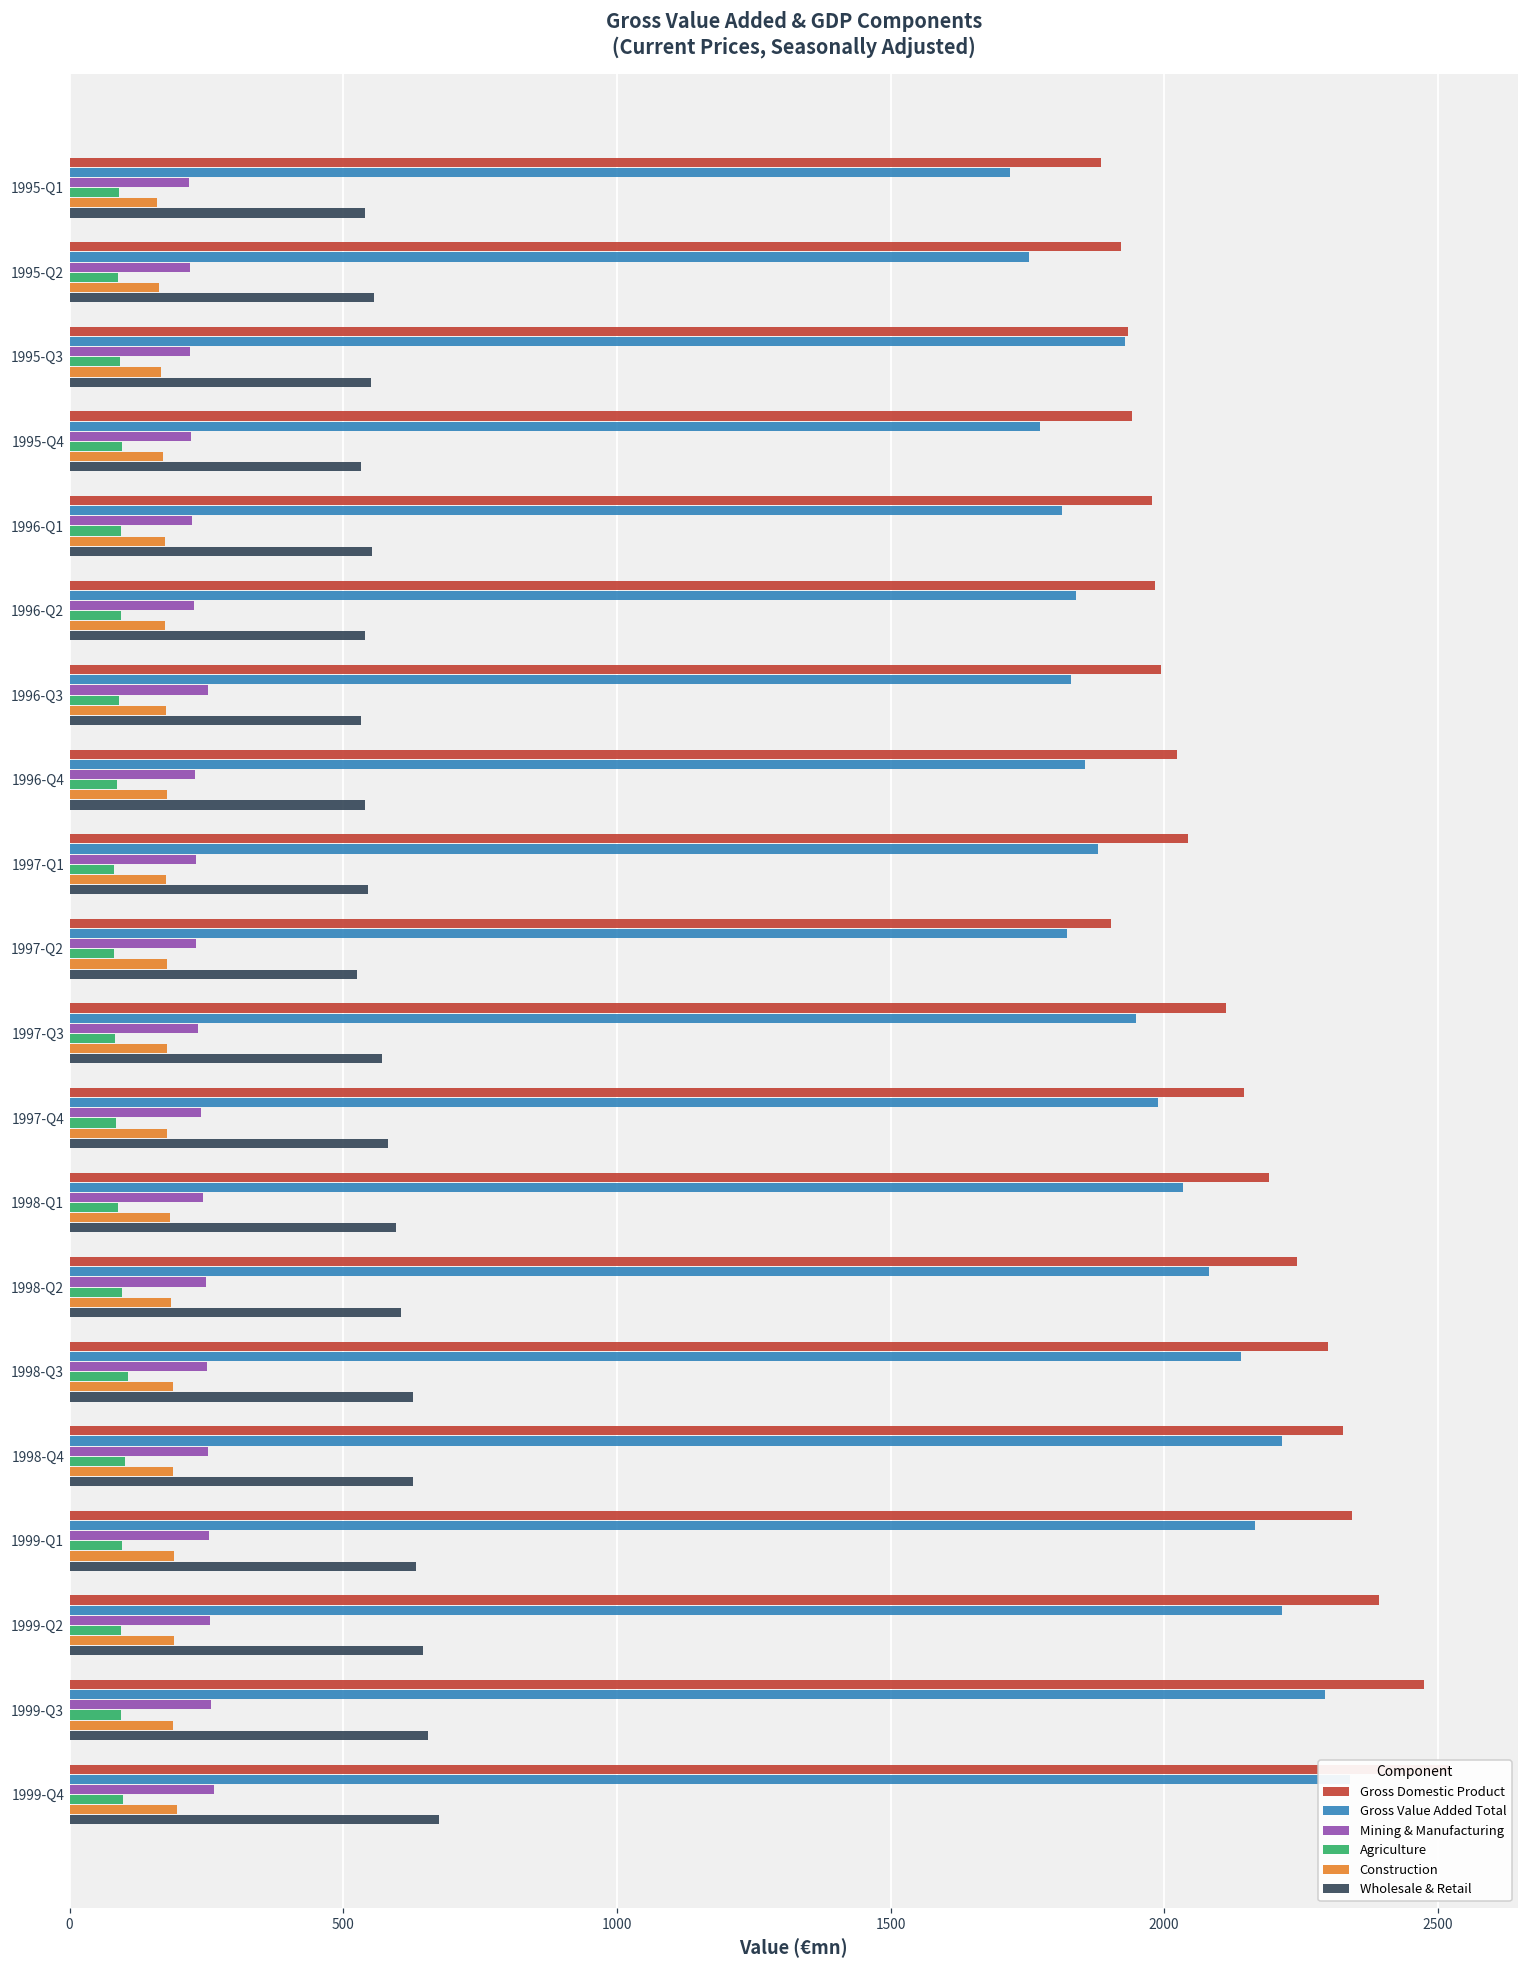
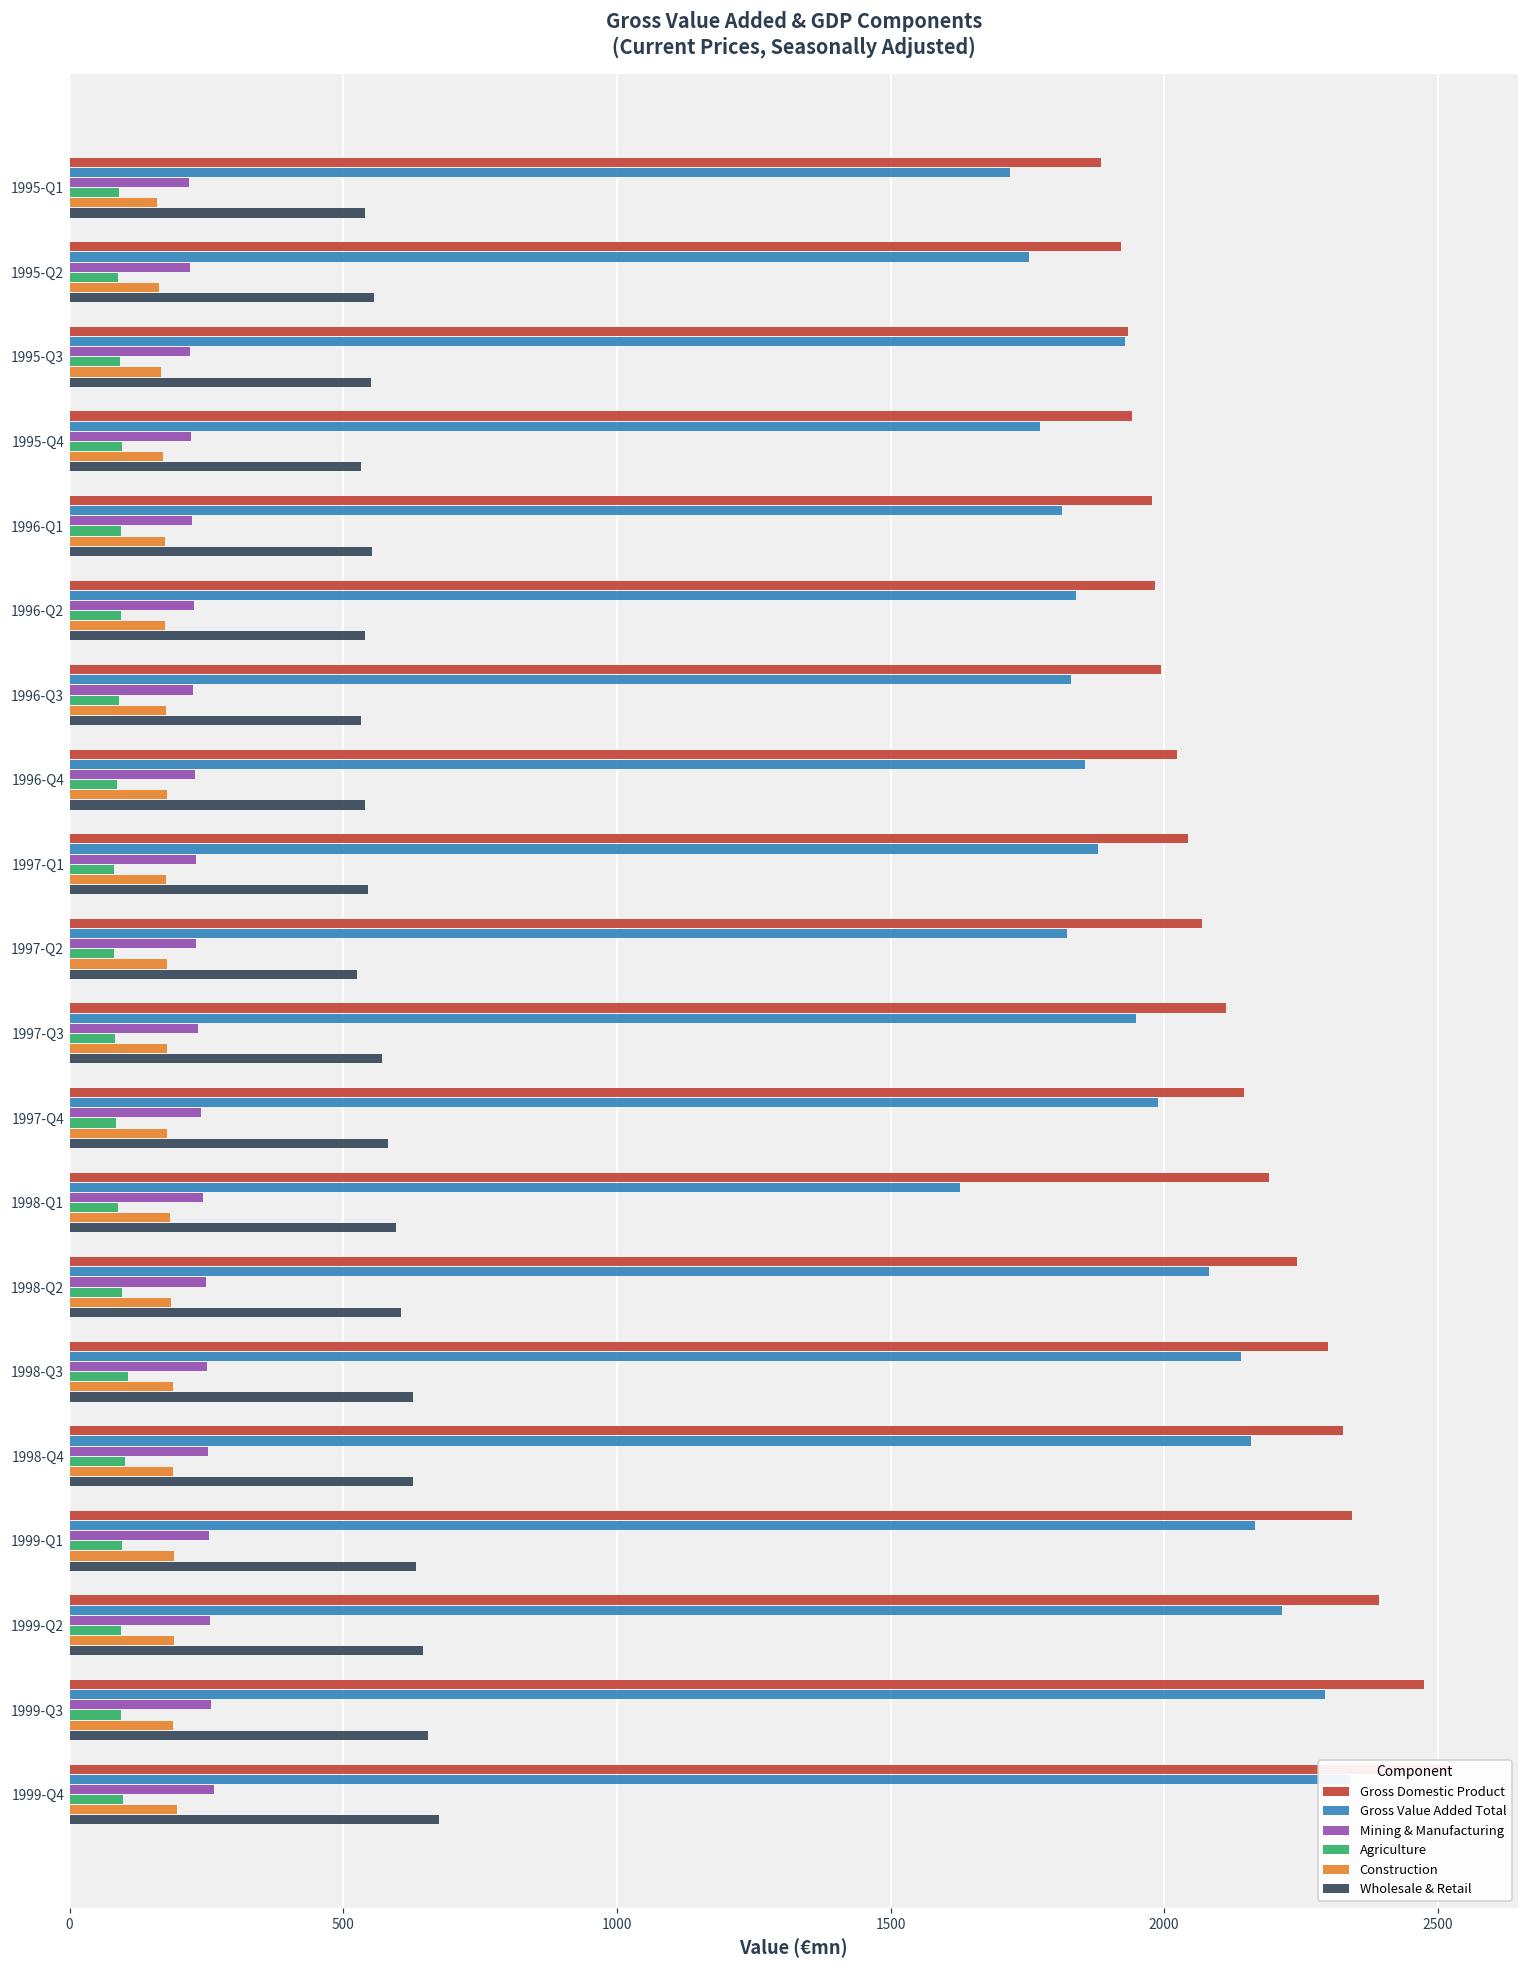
  {
    "Gross Domestic Product": {
      "1995-Q1": 1880,
      "1995-Q2": 1920,
      "1995-Q3": 1930,
      "1995-Q4": 1940,
      "1996-Q1": 1980,
      "1996-Q2": 1980,
      "1996-Q3": 1990,
      "1996-Q4": 2020,
      "1997-Q1": 2040,
-     "1997-Q2": 1900,
+     "1997-Q2": 2070,
      "1997-Q3": 2110,
      "1997-Q4": 2150,
      "1998-Q1": 2190,
      "1998-Q2": 2240,
      "1998-Q3": 2300,
      "1998-Q4": 2330,
      "1999-Q1": 2340,
      "1999-Q2": 2390,
      "1999-Q3": 2470
    },
    "Gross Value Added Total": {
      "1995-Q1": 1720,
      "1995-Q2": 1750,
      "1995-Q3": 1930,
      "1995-Q4": 1770,
      "1996-Q1": 1810,
      "1996-Q2": 1840,
      "1996-Q3": 1830,
      "1996-Q4": 1850,
      "1997-Q1": 1880,
      "1997-Q2": 1820,
      "1997-Q3": 1950,
      "1997-Q4": 1990,
-     "1998-Q1": 2030,
+     "1998-Q1": 1630,
      "1998-Q2": 2080,
      "1998-Q3": 2140,
-     "1998-Q4": 2220,
+     "1998-Q4": 2160,
      "1999-Q1": 2170,
      "1999-Q2": 2210,
      "1999-Q3": 2290
    },
    "Mining & Manufacturing": {
      "1995-Q1": 220,
      "1995-Q2": 220,
      "1995-Q3": 220,
      "1995-Q4": 220,
      "1996-Q1": 220,
      "1996-Q2": 230,
-     "1996-Q3": 250,
+     "1996-Q3": 230,
      "1996-Q4": 230,
      "1997-Q1": 230,
      "1997-Q2": 230,
      "1997-Q3": 230,
      "1997-Q4": 240,
      "1998-Q1": 240,
      "1998-Q2": 250,
      "1998-Q3": 250,
      "1998-Q4": 250,
      "1999-Q1": 250,
      "1999-Q2": 260,
      "1999-Q3": 260,
      "1999-Q4": 260
    },
    "Agriculture": {
      "1995-Q1": 90,
      "1995-Q2": 90,
      "1995-Q3": 90,
      "1995-Q4": 100,
      "1996-Q1": 90,
      "1996-Q2": 90,
      "1996-Q3": 90,
      "1996-Q4": 90,
      "1997-Q1": 80,
      "1997-Q2": 80,
      "1997-Q3": 80,
      "1997-Q4": 80,
      "1998-Q1": 90,
      "1998-Q2": 100,
      "1998-Q3": 110,
      "1998-Q4": 100,
      "1999-Q1": 100,
      "1999-Q2": 90,
      "1999-Q3": 90,
      "1999-Q4": 100
    },
    "Construction": {
      "1995-Q1": 160,
      "1995-Q2": 160,
      "1995-Q3": 170,
      "1995-Q4": 170,
      "1996-Q1": 170,
      "1996-Q2": 170,
      "1996-Q3": 180,
      "1996-Q4": 180,
      "1997-Q1": 180,
      "1997-Q2": 180,
      "1997-Q3": 180,
      "1997-Q4": 180,
      "1998-Q1": 180,
      "1998-Q2": 190,
      "1998-Q3": 190,
      "1998-Q4": 190,
      "1999-Q1": 190,
      "1999-Q2": 190,
      "1999-Q3": 190,
      "1999-Q4": 200
    },
    "Wholesale & Retail": {
      "1995-Q1": 540,
      "1995-Q2": 560,
      "1995-Q3": 550,
      "1995-Q4": 530,
      "1996-Q1": 550,
      "1996-Q2": 540,
      "1996-Q3": 530,
      "1996-Q4": 540,
      "1997-Q1": 540,
      "1997-Q2": 530,
      "1997-Q3": 570,
      "1997-Q4": 580,
      "1998-Q1": 600,
      "1998-Q2": 610,
      "1998-Q3": 630,
      "1998-Q4": 630,
      "1999-Q1": 630,
      "1999-Q2": 640,
      "1999-Q3": 660,
      "1999-Q4": 670
    }
  }
